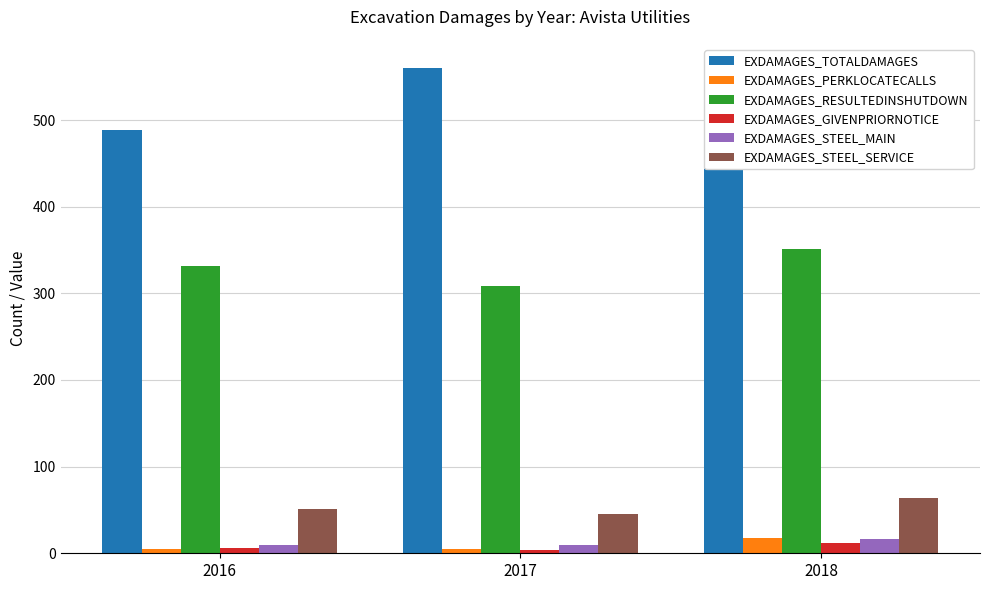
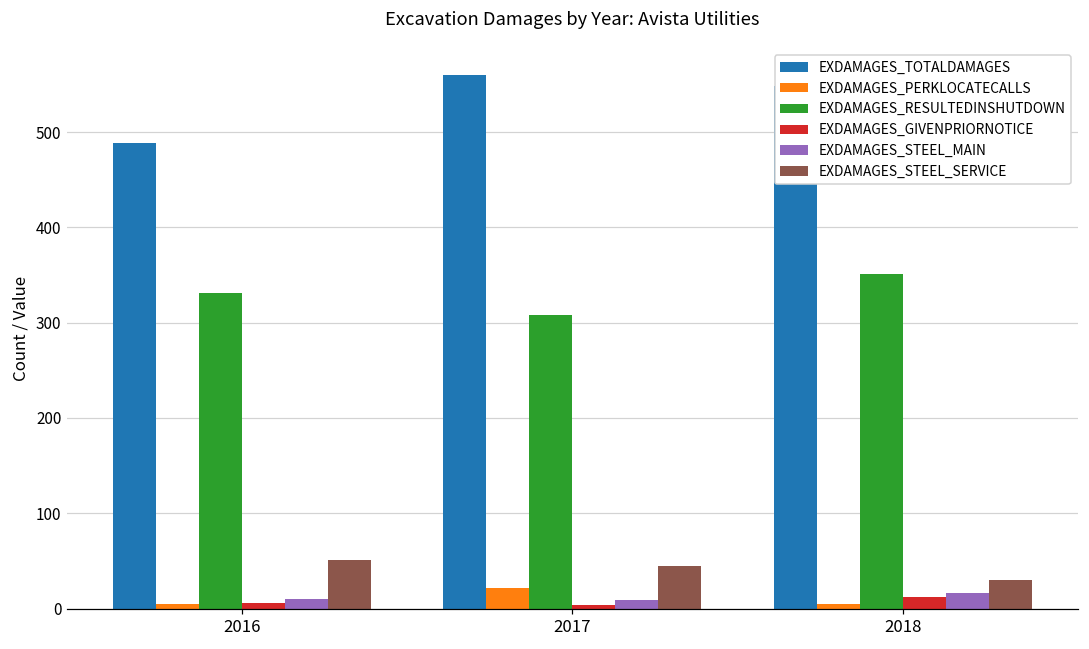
  {
    "EXDAMAGES_TOTALDAMAGES": {
      "2016": 490,
      "2017": 560
    },
    "EXDAMAGES_PERKLOCATECALLS": {
      "2016": 0,
-     "2017": 10,
-     "2018": 20
+     "2017": 20,
+     "2018": 0
    },
    "EXDAMAGES_RESULTEDINSHUTDOWN": {
      "2016": 330,
      "2017": 310,
      "2018": 350
    },
    "EXDAMAGES_GIVENPRIORNOTICE": {
      "2016": 10,
      "2017": 0,
      "2018": 10
    },
    "EXDAMAGES_STEEL_MAIN": {
      "2016": 10,
      "2017": 10,
      "2018": 20
    },
    "EXDAMAGES_STEEL_SERVICE": {
      "2016": 50,
      "2017": 50,
-     "2018": 60
+     "2018": 30
    }
  }
